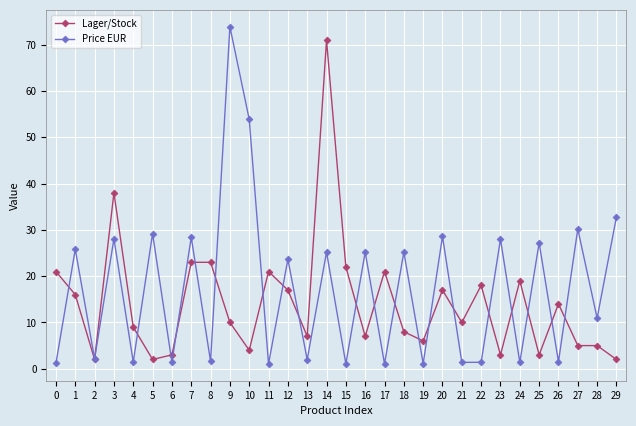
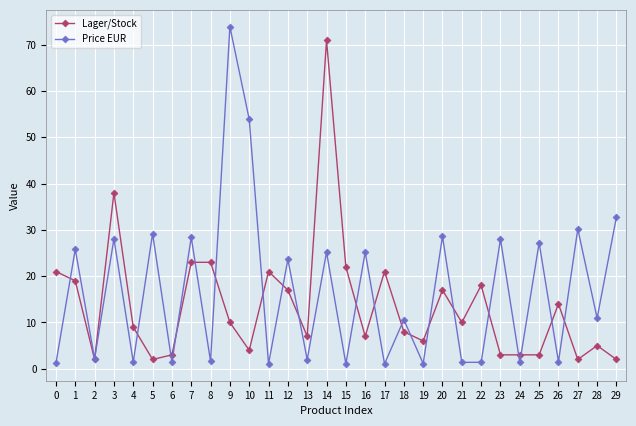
  {
    "Lager/Stock": {
      "0": 21,
-     "1": 16,
+     "1": 19,
      "3": 38,
      "4": 9,
      "5": 2,
      "6": 3,
      "7": 23,
      "8": 23,
      "9": 10,
      "10": 4,
      "11": 21,
      "12": 17,
      "13": 7,
      "14": 71,
      "15": 22,
      "16": 7,
      "17": 21,
      "18": 8,
      "19": 6,
      "20": 17,
      "21": 10,
      "22": 18,
      "23": 3,
-     "24": 19,
+     "24": 3,
      "25": 3,
      "26": 14,
-     "27": 5,
+     "27": 2,
      "28": 5,
      "29": 2
    },
    "Price EUR": {
      "0": 1,
      "1": 26,
      "3": 28,
      "4": 1,
      "5": 29,
      "6": 1,
      "7": 28,
      "8": 2,
      "9": 74,
      "10": 54,
      "11": 1,
      "12": 24,
      "13": 2,
      "14": 25,
      "15": 1,
      "16": 25,
      "17": 1,
-     "18": 25,
+     "18": 11,
      "19": 1,
      "20": 29,
      "21": 1,
      "22": 1,
      "23": 28,
      "24": 1,
      "25": 27,
      "26": 2,
      "27": 30,
      "28": 11,
      "29": 33
    }
  }
